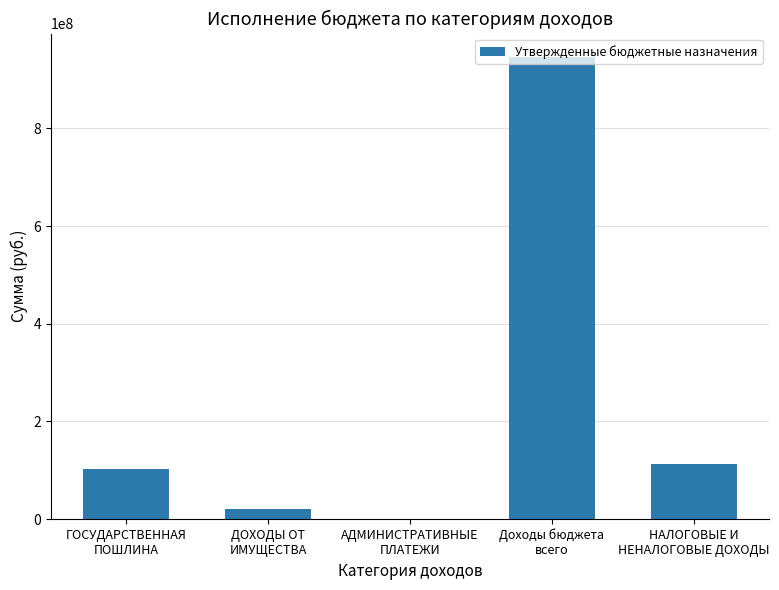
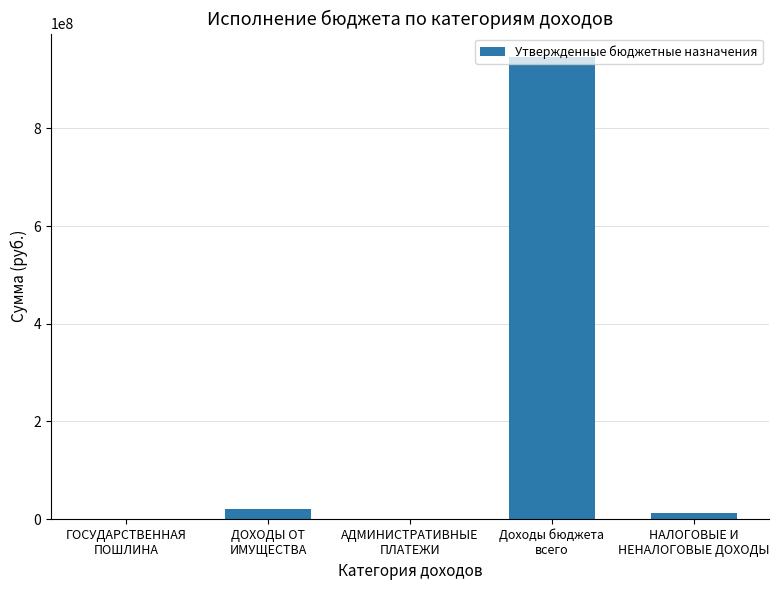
  {
-   "ГОСУДАРСТВЕННАЯ ПОШЛИНА": 100000000,
+   "ГОСУДАРСТВЕННАЯ ПОШЛИНА": 0,
    "ДОХОДЫ ОТ ИМУЩЕСТВА": 20000000,
-   "НАЛОГОВЫЕ И НЕНАЛОГОВЫЕ ДОХОДЫ": 110000000
+   "НАЛОГОВЫЕ И НЕНАЛОГОВЫЕ ДОХОДЫ": 10000000
  }
